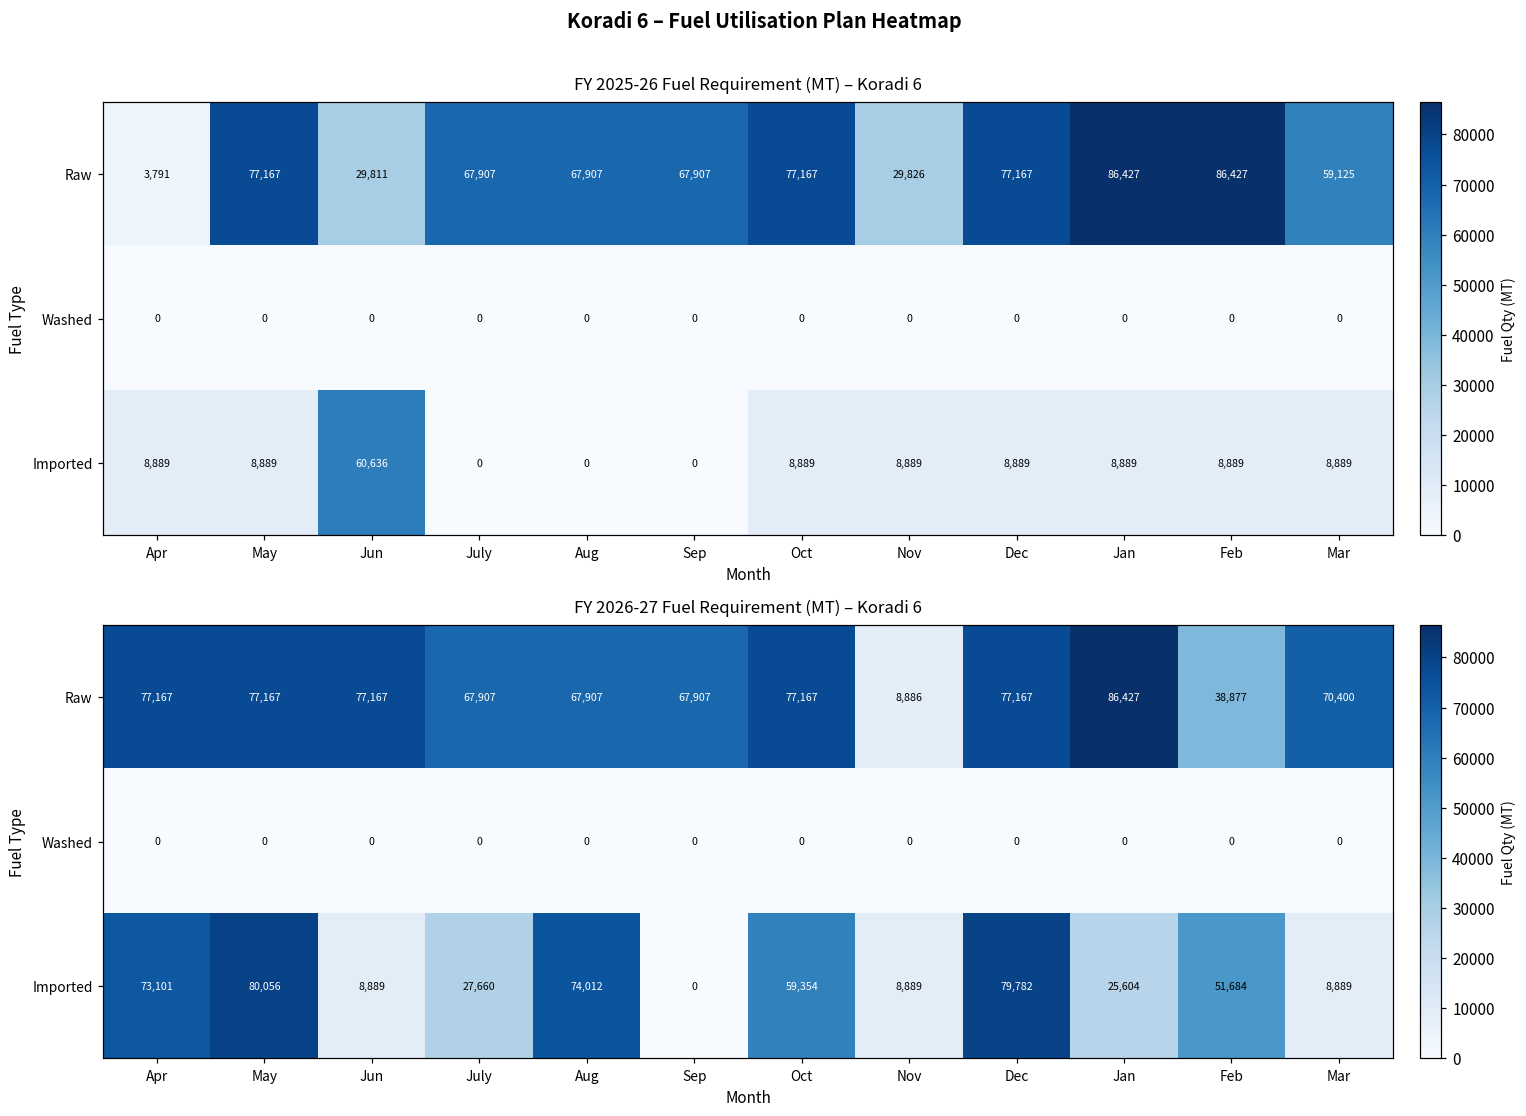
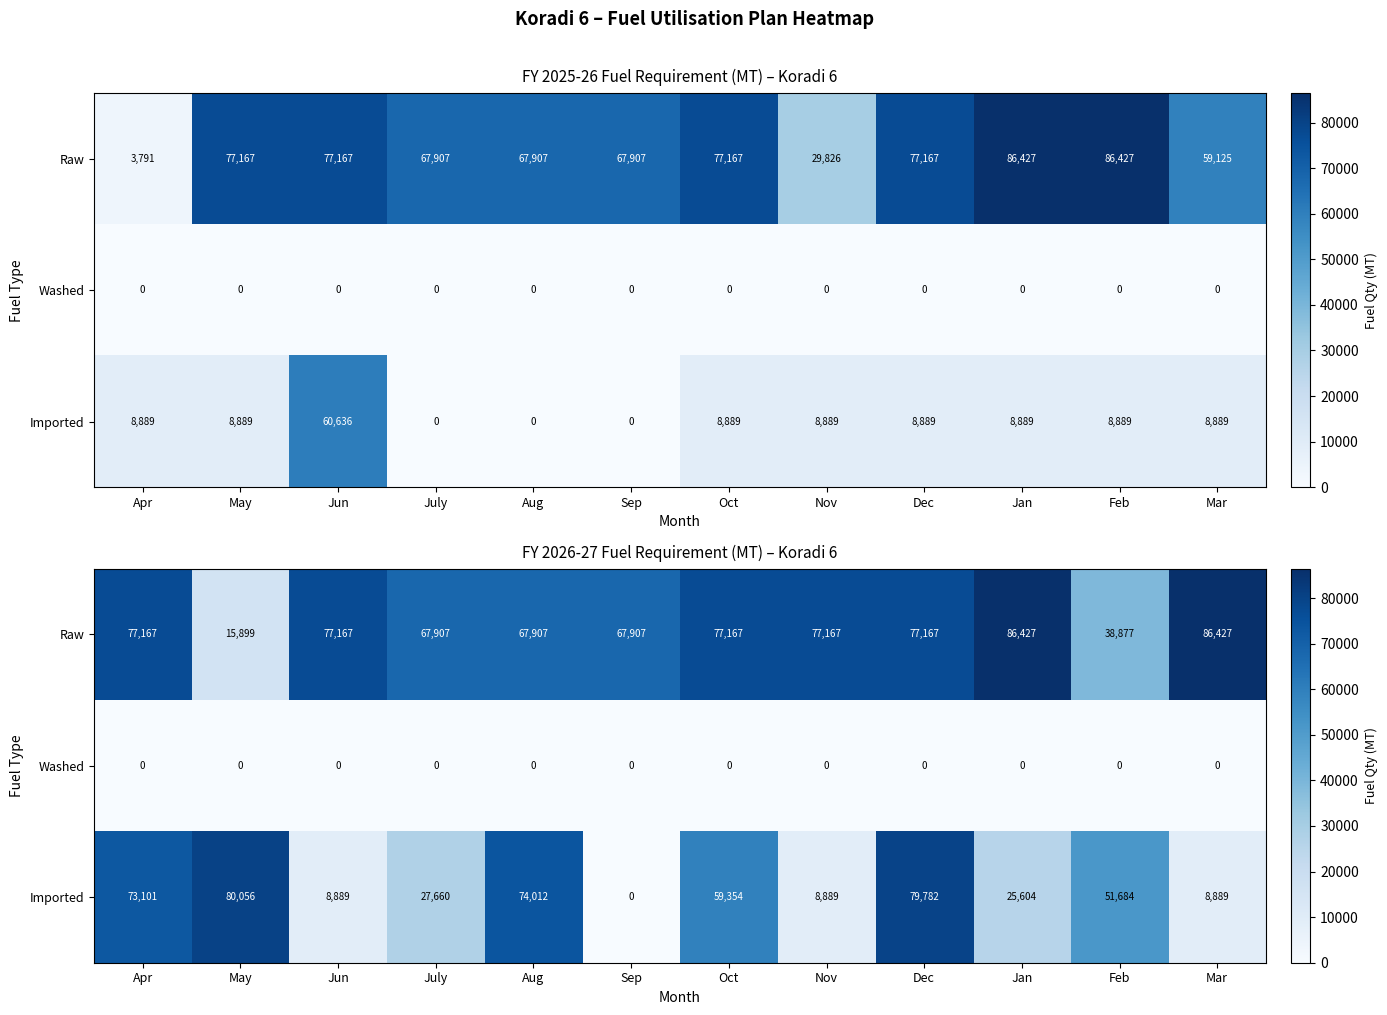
  {
    "FY 2025-26 Fuel Requirement (MT) – Koradi 6": {
      "Raw": {
        "Apr": "3,791",
        "May": "77,167",
-       "Jun": "29,811",
+       "Jun": "77,167",
        "July": "67,907",
        "Aug": "67,907",
        "Sep": "67,907",
        "Oct": "77,167",
        "Nov": "29,826",
        "Dec": "77,167",
        "Jan": "86,427",
        "Feb": "86,427",
        "Mar": "59,125"
      },
      "Washed": {
        "Apr": "0",
        "May": "0",
        "Jun": "0",
        "July": "0",
        "Aug": "0",
        "Sep": "0",
        "Oct": "0",
        "Nov": "0",
        "Dec": "0",
        "Jan": "0",
        "Feb": "0",
        "Mar": "0"
      },
      "Imported": {
        "Apr": "8,889",
        "May": "8,889",
        "Jun": "60,636",
        "July": "0",
        "Aug": "0",
        "Sep": "0",
        "Oct": "8,889",
        "Nov": "8,889",
        "Dec": "8,889",
        "Jan": "8,889",
        "Feb": "8,889",
        "Mar": "8,889"
      }
    },
    "FY 2026-27 Fuel Requirement (MT) – Koradi 6": {
      "Raw": {
        "Apr": "77,167",
-       "May": "77,167",
+       "May": "15,899",
        "Jun": "77,167",
        "July": "67,907",
        "Aug": "67,907",
        "Sep": "67,907",
        "Oct": "77,167",
-       "Nov": "8,886",
+       "Nov": "77,167",
        "Dec": "77,167",
        "Jan": "86,427",
        "Feb": "38,877",
-       "Mar": "70,400"
+       "Mar": "86,427"
      },
      "Washed": {
        "Apr": "0",
        "May": "0",
        "Jun": "0",
        "July": "0",
        "Aug": "0",
        "Sep": "0",
        "Oct": "0",
        "Nov": "0",
        "Dec": "0",
        "Jan": "0",
        "Feb": "0",
        "Mar": "0"
      },
      "Imported": {
        "Apr": "73,101",
        "May": "80,056",
        "Jun": "8,889",
        "July": "27,660",
        "Aug": "74,012",
        "Sep": "0",
        "Oct": "59,354",
        "Nov": "8,889",
        "Dec": "79,782",
        "Jan": "25,604",
        "Feb": "51,684",
        "Mar": "8,889"
      }
    }
  }
